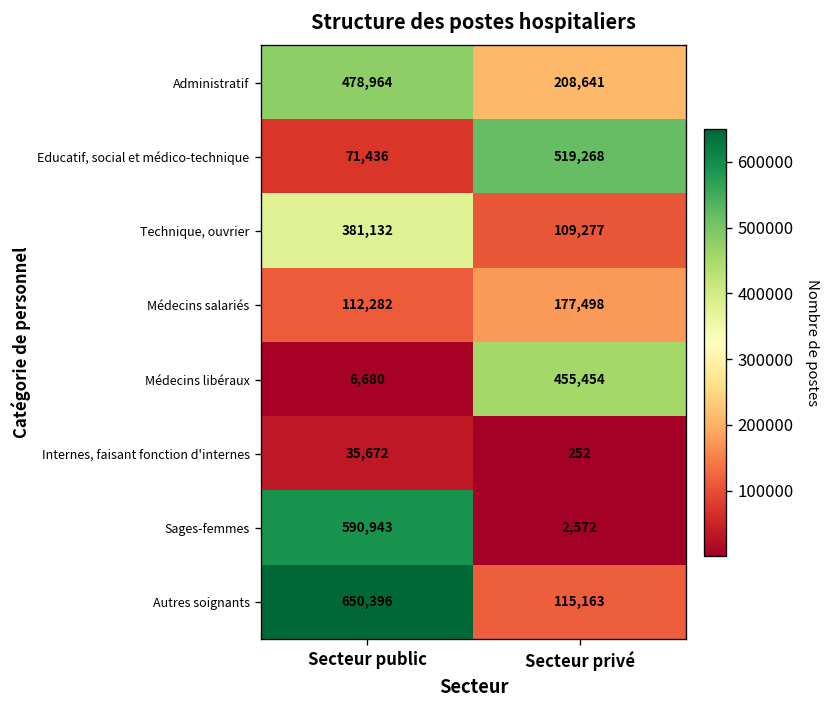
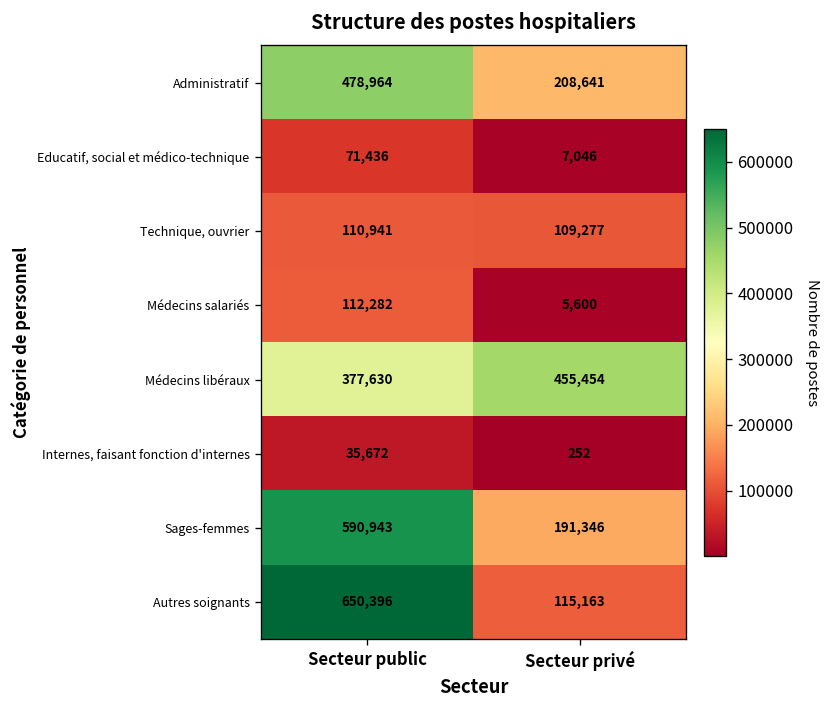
  {
    "Administratif": {
      "Secteur public": "478,964",
      "Secteur privé": "208,641"
    },
    "Educatif, social et médico-technique": {
      "Secteur public": "71,436",
-     "Secteur privé": "519,268"
+     "Secteur privé": "7,046"
    },
    "Technique, ouvrier": {
-     "Secteur public": "381,132",
+     "Secteur public": "110,941",
      "Secteur privé": "109,277"
    },
    "Médecins salariés": {
      "Secteur public": "112,282",
-     "Secteur privé": "177,498"
+     "Secteur privé": "5,600"
    },
    "Médecins libéraux": {
-     "Secteur public": "6,680",
+     "Secteur public": "377,630",
      "Secteur privé": "455,454"
    },
    "Internes, faisant fonction d'internes": {
      "Secteur public": "35,672",
      "Secteur privé": "252"
    },
    "Sages-femmes": {
      "Secteur public": "590,943",
-     "Secteur privé": "2,572"
+     "Secteur privé": "191,346"
    },
    "Autres soignants": {
      "Secteur public": "650,396",
      "Secteur privé": "115,163"
    }
  }
